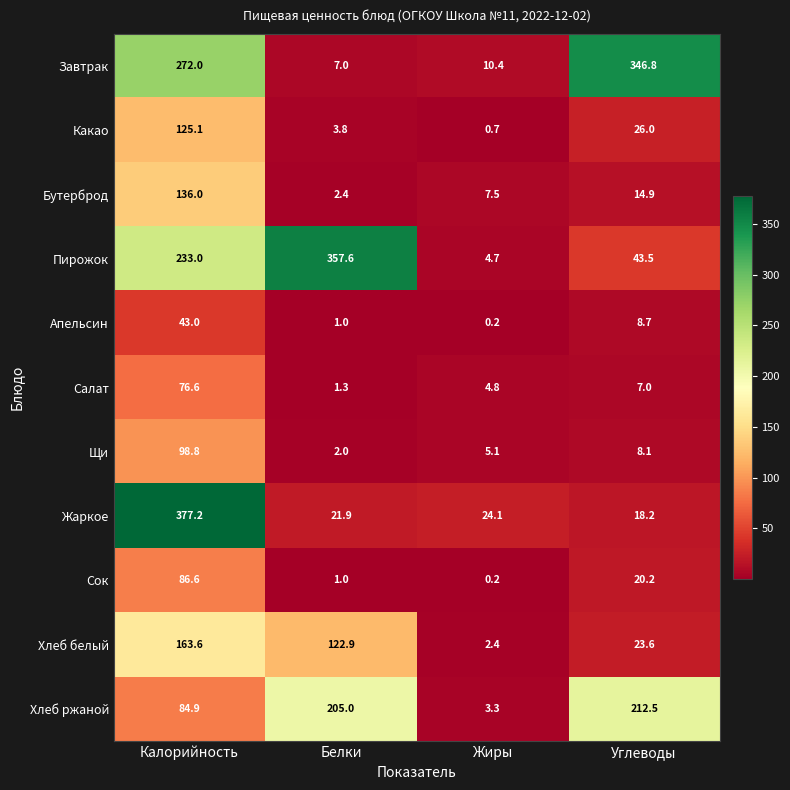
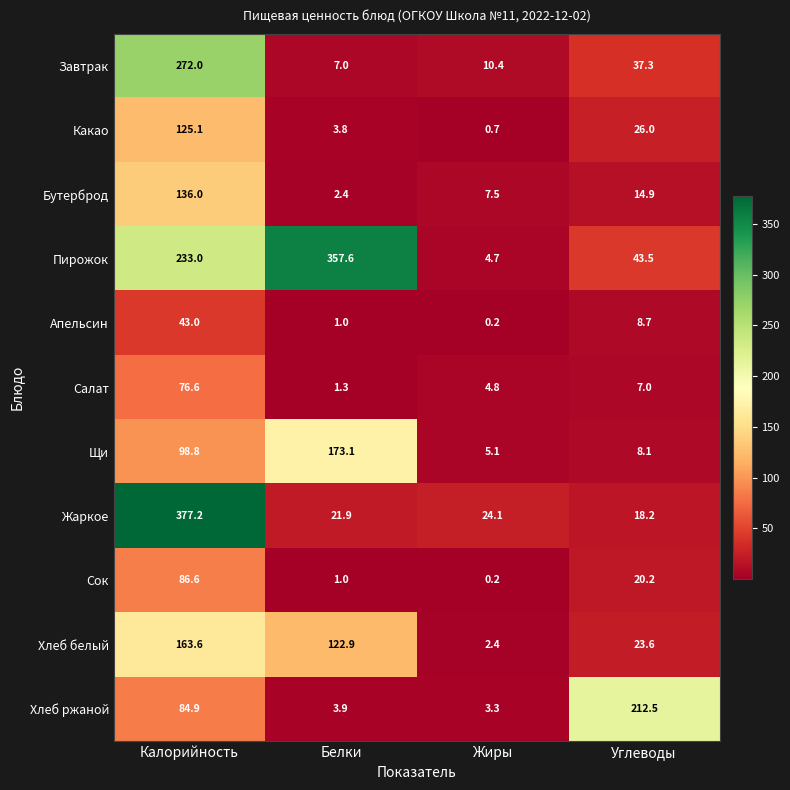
  {
    "Завтрак": {
      "Калорийность": 272.0,
      "Белки": 7.0,
      "Жиры": 10.4,
-     "Углеводы": 346.8
+     "Углеводы": 37.3
    },
    "Какао": {
      "Калорийность": 125.1,
      "Белки": 3.8,
      "Жиры": 0.7,
      "Углеводы": 26.0
    },
    "Бутерброд": {
      "Калорийность": 136.0,
      "Белки": 2.4,
      "Жиры": 7.5,
      "Углеводы": 14.9
    },
    "Пирожок": {
      "Калорийность": 233.0,
      "Белки": 357.6,
      "Жиры": 4.7,
      "Углеводы": 43.5
    },
    "Апельсин": {
      "Калорийность": 43.0,
      "Белки": 1.0,
      "Жиры": 0.2,
      "Углеводы": 8.7
    },
    "Салат": {
      "Калорийность": 76.6,
      "Белки": 1.3,
      "Жиры": 4.8,
      "Углеводы": 7.0
    },
    "Щи": {
      "Калорийность": 98.8,
-     "Белки": 2.0,
+     "Белки": 173.1,
      "Жиры": 5.1,
      "Углеводы": 8.1
    },
    "Жаркое": {
      "Калорийность": 377.2,
      "Белки": 21.9,
      "Жиры": 24.1,
      "Углеводы": 18.2
    },
    "Сок": {
      "Калорийность": 86.6,
      "Белки": 1.0,
      "Жиры": 0.2,
      "Углеводы": 20.2
    },
    "Хлеб белый": {
      "Калорийность": 163.6,
      "Белки": 122.9,
      "Жиры": 2.4,
      "Углеводы": 23.6
    },
    "Хлеб ржаной": {
      "Калорийность": 84.9,
-     "Белки": 205.0,
+     "Белки": 3.9,
      "Жиры": 3.3,
      "Углеводы": 212.5
    }
  }
